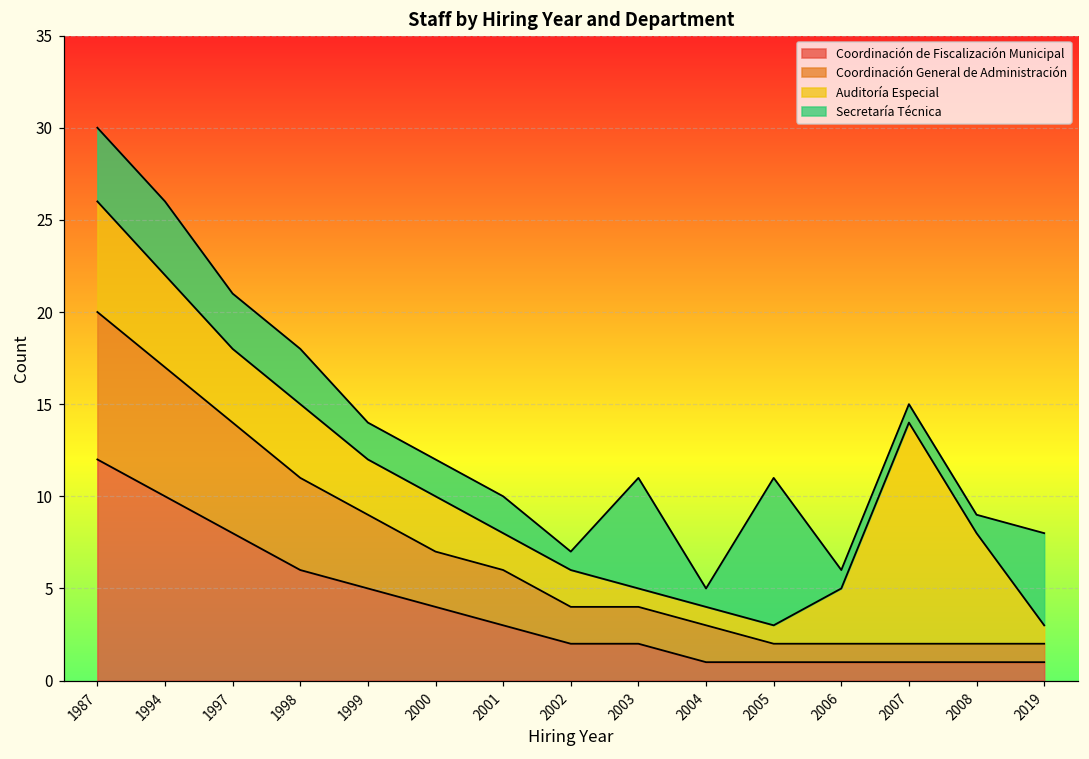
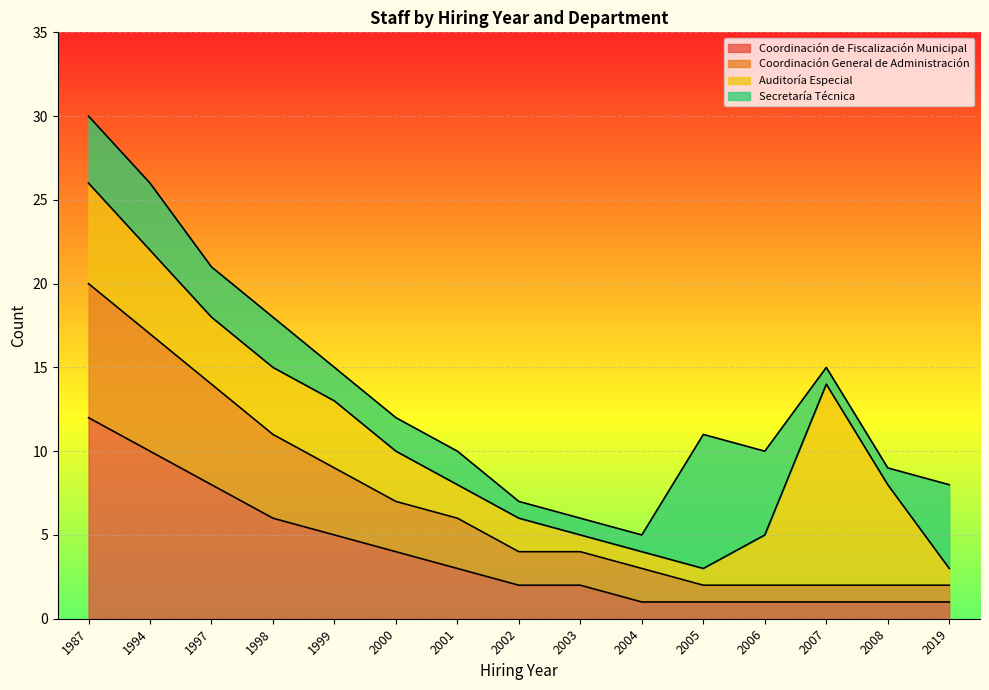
  {
    "Auditoría Especial": {
      "1987": 6,
      "1994": 5,
      "1997": 4,
      "1998": 4,
-     "1999": 3,
+     "1999": 4,
      "2000": 3,
      "2001": 2,
      "2002": 2,
      "2003": 1,
      "2004": 1,
      "2005": 1,
      "2006": 3,
      "2007": 12,
      "2008": 6,
      "2019": 1
    },
    "Secretaría Técnica": {
      "1987": 4,
      "1994": 4,
      "1997": 3,
      "1998": 3,
      "1999": 2,
      "2000": 2,
      "2001": 2,
      "2002": 1,
-     "2003": 6,
+     "2003": 1,
      "2004": 1,
      "2005": 8,
-     "2006": 1,
+     "2006": 5,
      "2007": 1,
      "2008": 1,
      "2019": 5
    }
  }
